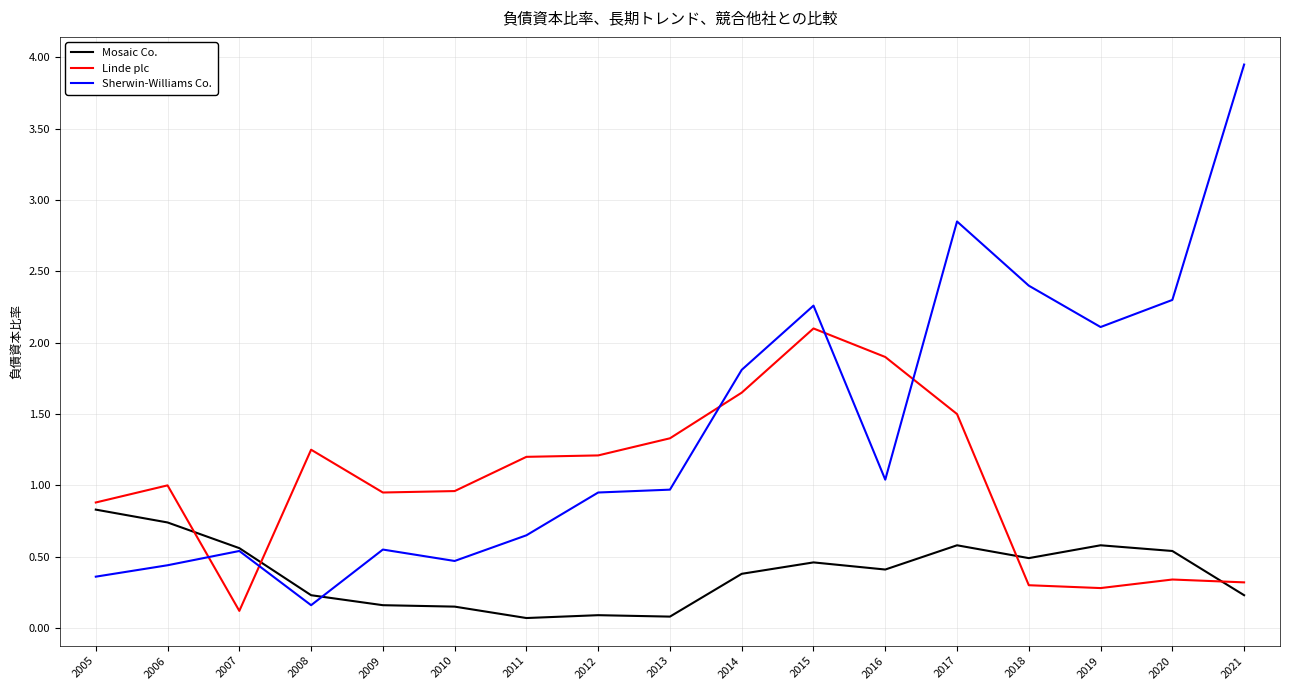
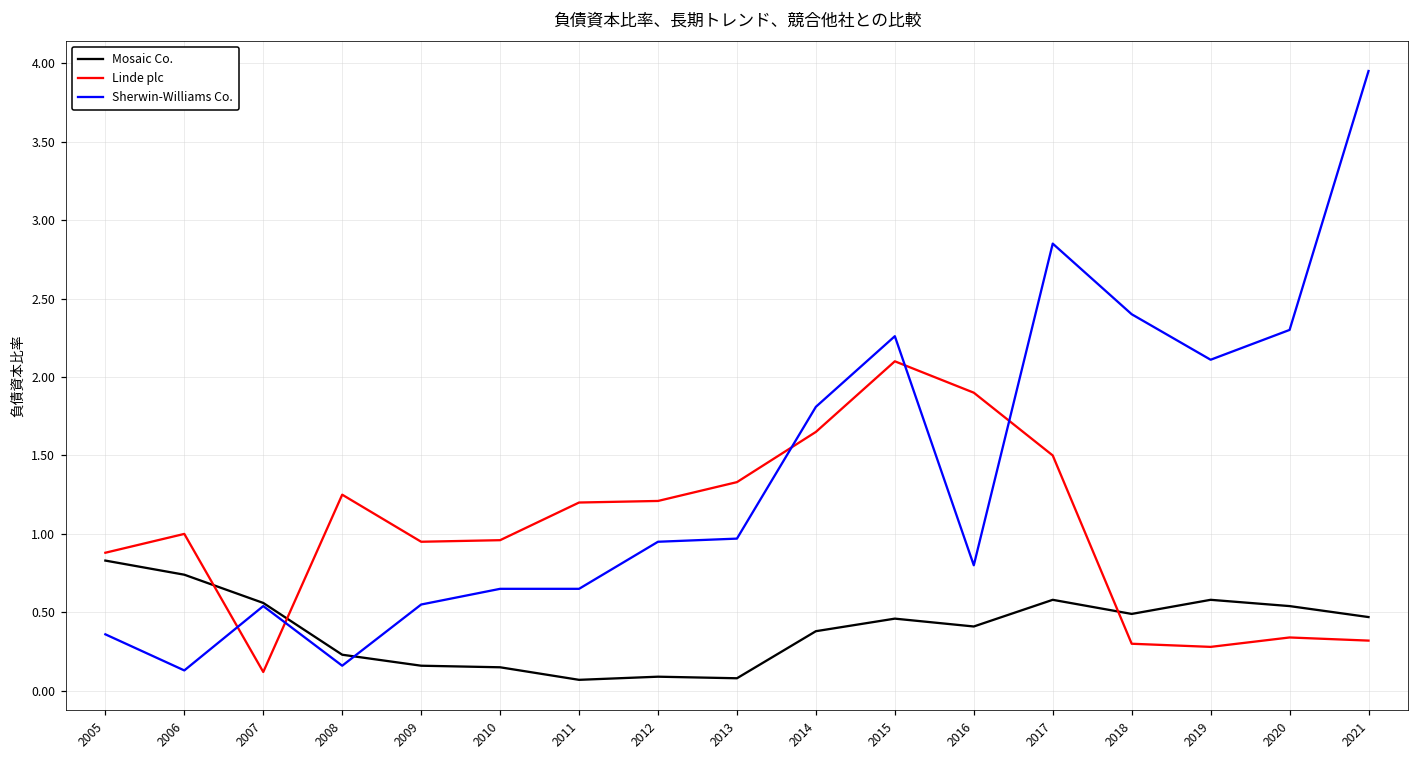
  {
    "Mosaic Co.": {
      "2005": 0.83,
      "2006": 0.74,
      "2007": 0.56,
      "2008": 0.23,
      "2009": 0.16,
      "2010": 0.15,
      "2011": 0.07,
      "2012": 0.09,
      "2013": 0.08,
      "2014": 0.38,
      "2015": 0.46,
      "2016": 0.41,
      "2017": 0.58,
      "2018": 0.49,
      "2019": 0.58,
      "2020": 0.54,
-     "2021": 0.23
+     "2021": 0.47
    },
    "Linde plc": {
      "2005": 0.88,
      "2006": 1.00,
      "2007": 0.12,
      "2008": 1.25,
      "2009": 0.95,
      "2010": 0.96,
      "2011": 1.20,
      "2012": 1.21,
      "2013": 1.33,
      "2014": 1.65,
      "2015": 2.10,
      "2016": 1.90,
      "2017": 1.50,
      "2018": 0.30,
      "2019": 0.28,
      "2020": 0.34,
      "2021": 0.32
    },
    "Sherwin-Williams Co.": {
      "2005": 0.36,
-     "2006": 0.44,
+     "2006": 0.13,
      "2007": 0.54,
      "2008": 0.16,
      "2009": 0.55,
-     "2010": 0.47,
+     "2010": 0.65,
      "2011": 0.65,
      "2012": 0.95,
      "2013": 0.97,
      "2014": 1.81,
      "2015": 2.26,
-     "2016": 1.04,
+     "2016": 0.80,
      "2017": 2.85,
      "2018": 2.40,
      "2019": 2.11,
      "2020": 2.30,
      "2021": 3.95
    }
  }
